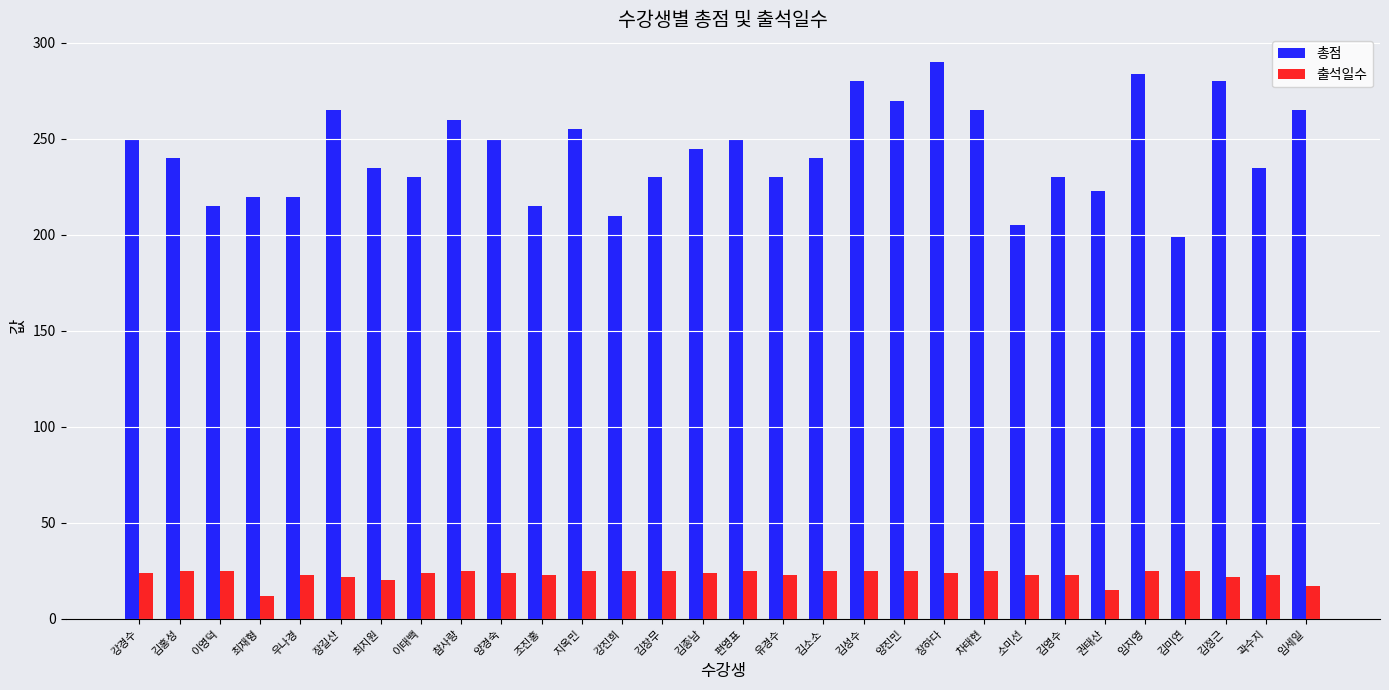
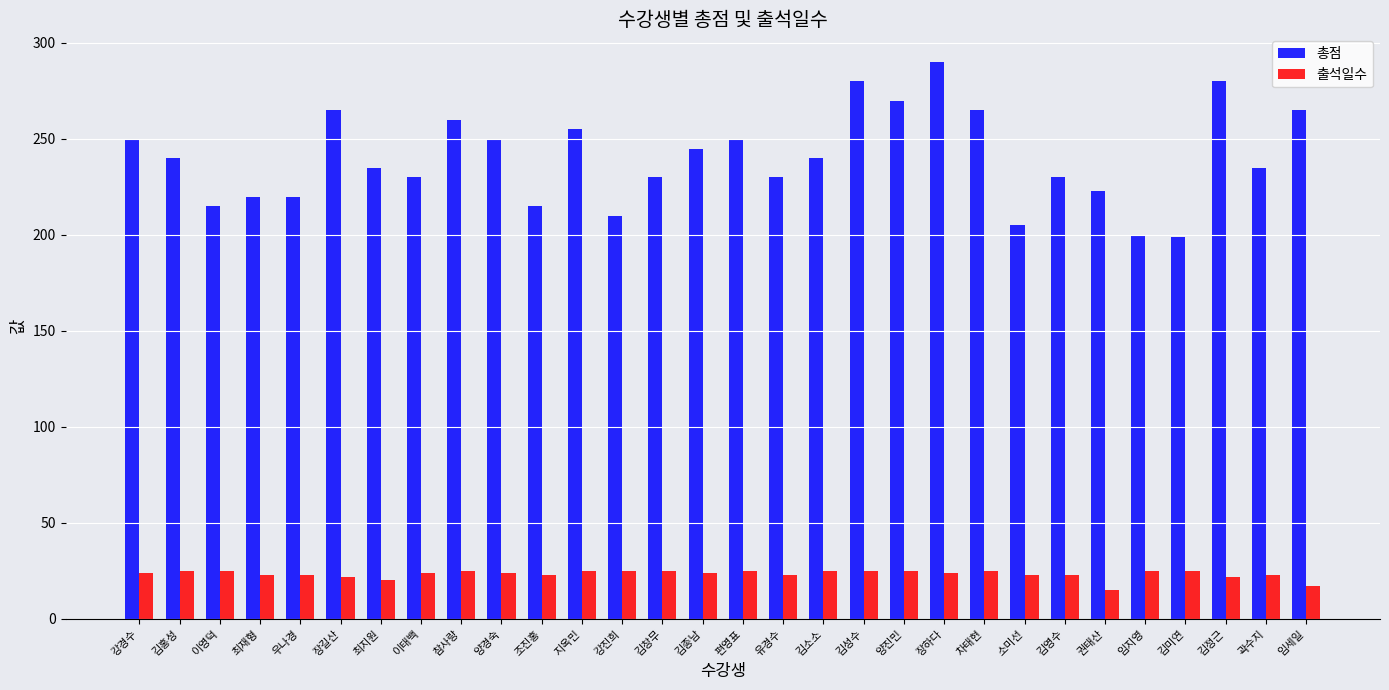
  {
    "총점": {
      "강경수": 250,
      "김홍성": 240,
      "이영덕": 215,
      "최재형": 220,
      "우나경": 220,
      "장길산": 265,
      "최지원": 235,
      "이태백": 230,
      "참사랑": 260,
      "양경숙": 250,
      "조진홍": 215,
      "지옥민": 255,
      "강진희": 210,
      "김창무": 230,
      "김종남": 245,
      "편영표": 250,
      "유경수": 230,
      "김소소": 240,
      "김성수": 280,
      "양진민": 270,
      "장하다": 290,
      "차태현": 265,
      "소미선": 205,
      "김영수": 230,
      "권태산": 223,
-     "임지영": 284,
+     "임지영": 200,
      "김미연": 199,
      "김정근": 280,
      "곽수지": 235,
      "임세일": 265
    },
    "출석일수": {
      "강경수": 24,
      "김홍성": 25,
      "이영덕": 25,
-     "최재형": 12,
+     "최재형": 23,
      "우나경": 23,
      "장길산": 22,
      "최지원": 20,
      "이태백": 24,
      "참사랑": 25,
      "양경숙": 24,
      "조진홍": 23,
      "지옥민": 25,
      "강진희": 25,
      "김창무": 25,
      "김종남": 24,
      "편영표": 25,
      "유경수": 23,
      "김소소": 25,
      "김성수": 25,
      "양진민": 25,
      "장하다": 24,
      "차태현": 25,
      "소미선": 23,
      "김영수": 23,
      "권태산": 15,
      "임지영": 25,
      "김미연": 25,
      "김정근": 22,
      "곽수지": 23,
      "임세일": 17
    }
  }
